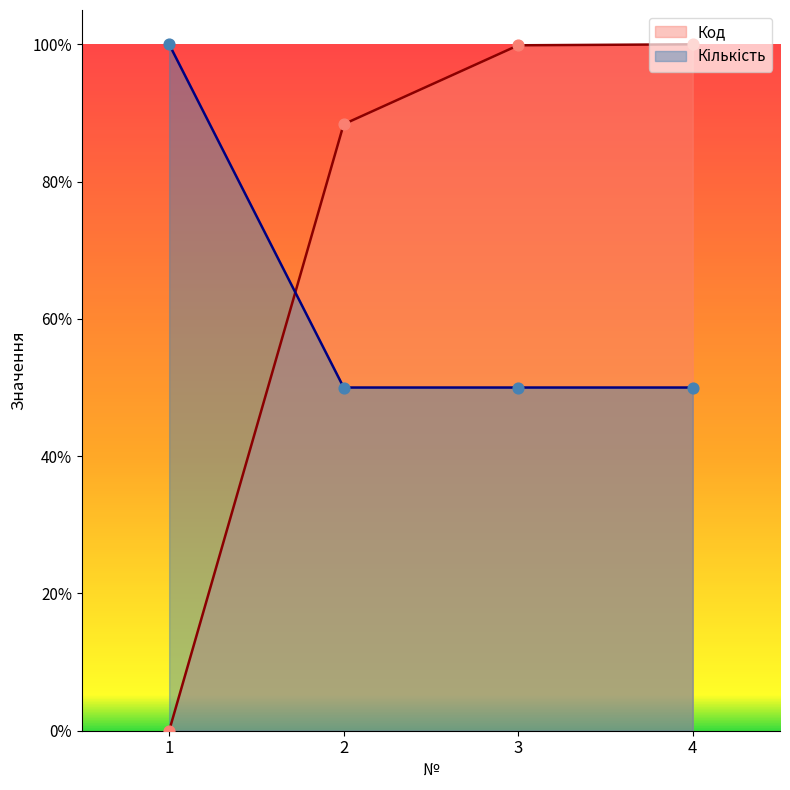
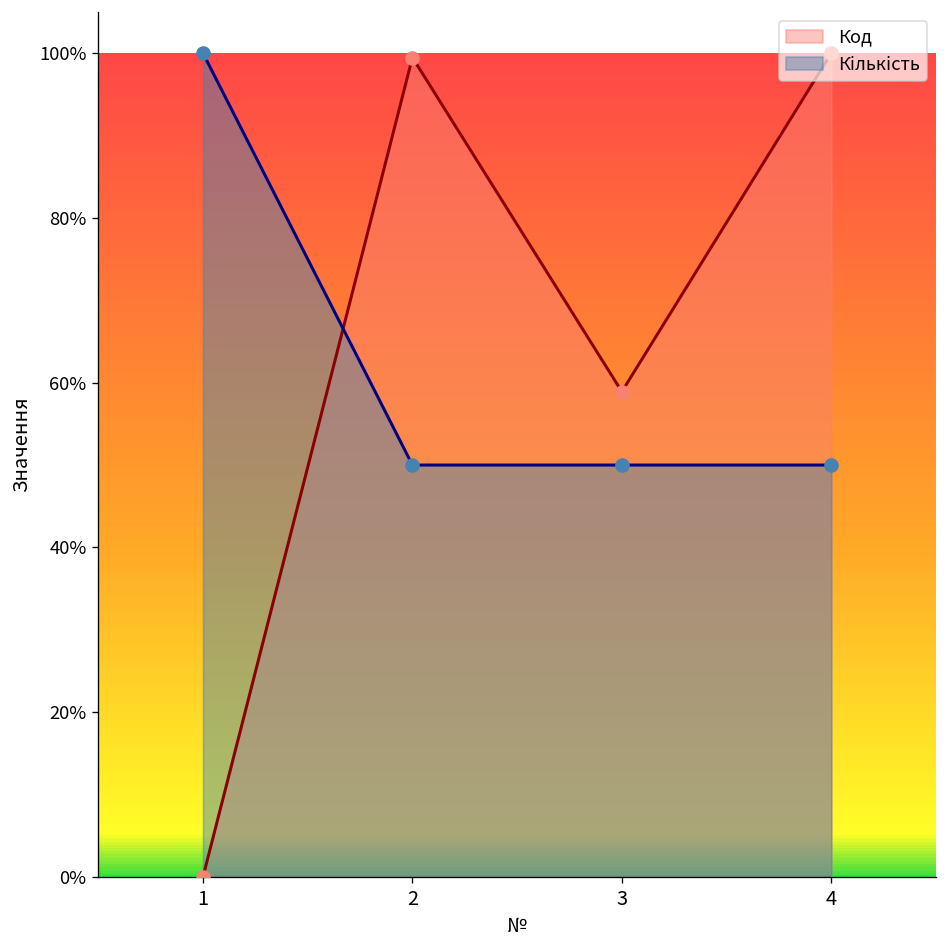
  {
    "Код": {
      "1": "0%",
-     "2": "88%",
-     "3": "100%"
+     "2": "99%",
+     "3": "59%"
    },
    "Кількість": {
      "1": "100%",
      "2": "50%",
      "3": "50%",
      "4": "50%"
    }
  }
